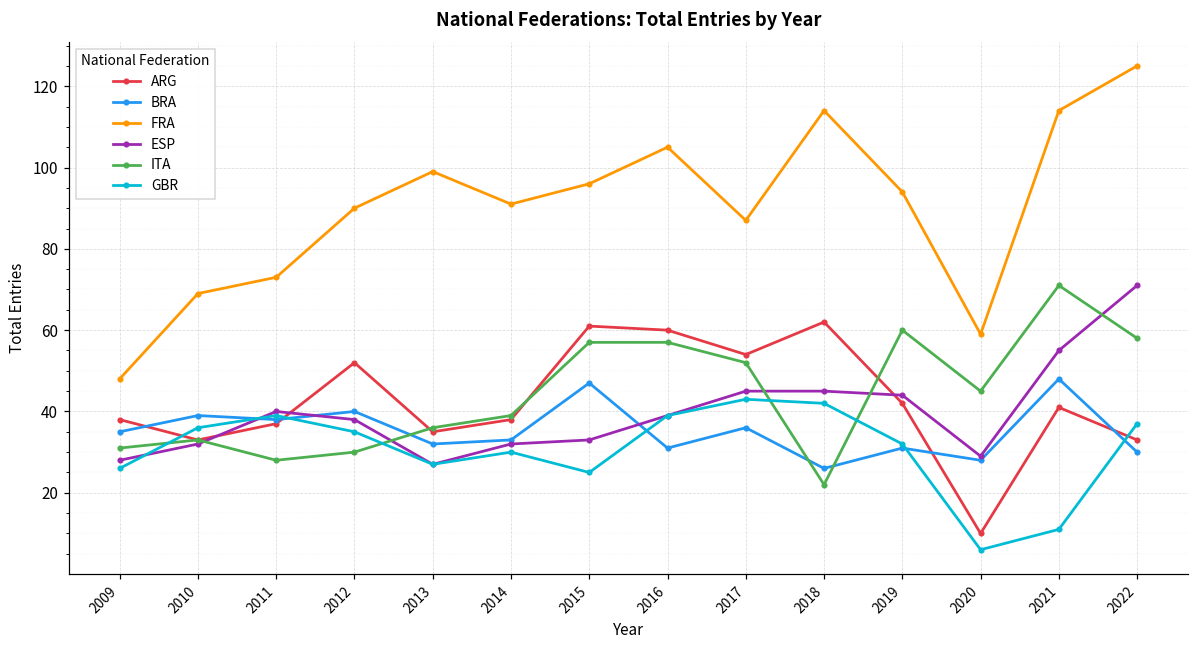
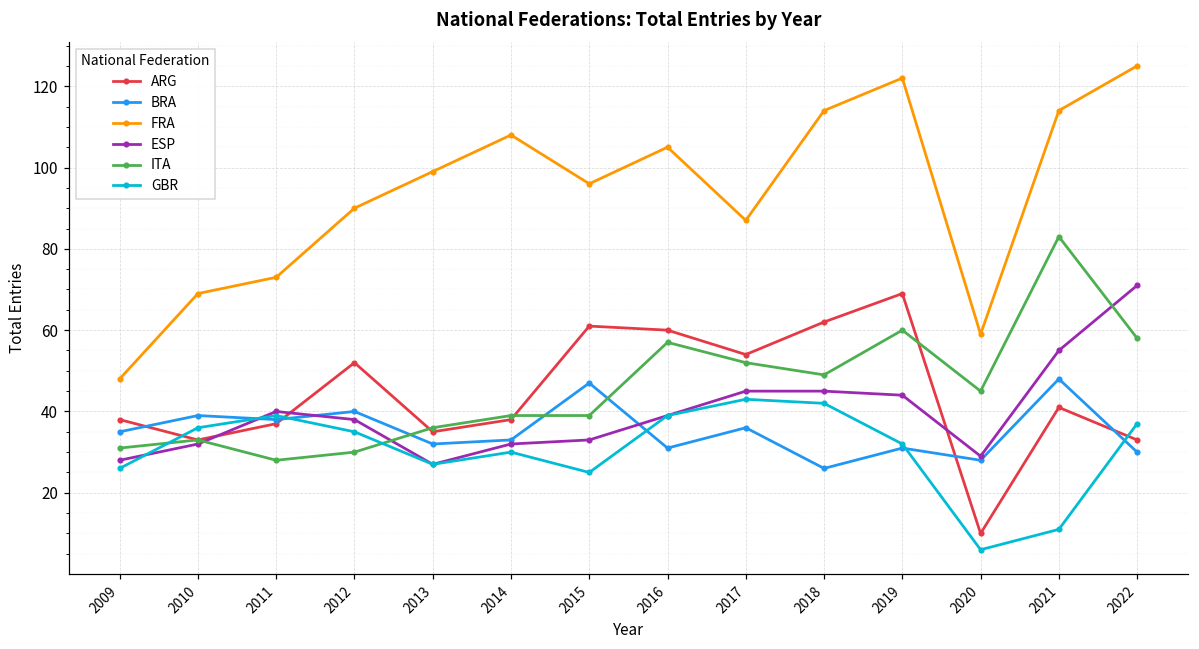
  {
    "ARG": {
      "2009": 38,
      "2011": 37,
      "2012": 52,
      "2013": 35,
      "2014": 38,
      "2015": 61,
      "2016": 60,
      "2017": 54,
      "2018": 62,
-     "2019": 42,
+     "2019": 69,
      "2020": 10,
      "2021": 41,
      "2022": 33
    },
    "FRA": {
      "2009": 48,
      "2010": 69,
      "2011": 73,
      "2012": 90,
      "2013": 99,
-     "2014": 91,
+     "2014": 108,
      "2015": 96,
      "2016": 105,
      "2017": 87,
      "2018": 114,
-     "2019": 94,
+     "2019": 122,
      "2020": 59,
      "2021": 114,
      "2022": 125
    },
    "ESP": {
      "2009": 28,
      "2010": 32,
      "2011": 40,
      "2012": 38,
      "2014": 32,
      "2015": 33,
      "2017": 45,
      "2018": 45,
      "2019": 44,
      "2020": 29,
      "2021": 55,
      "2022": 71
    },
    "ITA": {
      "2009": 31,
      "2011": 28,
      "2012": 30,
      "2013": 36,
      "2014": 39,
-     "2015": 57,
+     "2015": 39,
      "2016": 57,
      "2017": 52,
-     "2018": 22,
+     "2018": 49,
      "2019": 60,
      "2020": 45,
-     "2021": 71,
+     "2021": 83,
      "2022": 58
    }
  }
